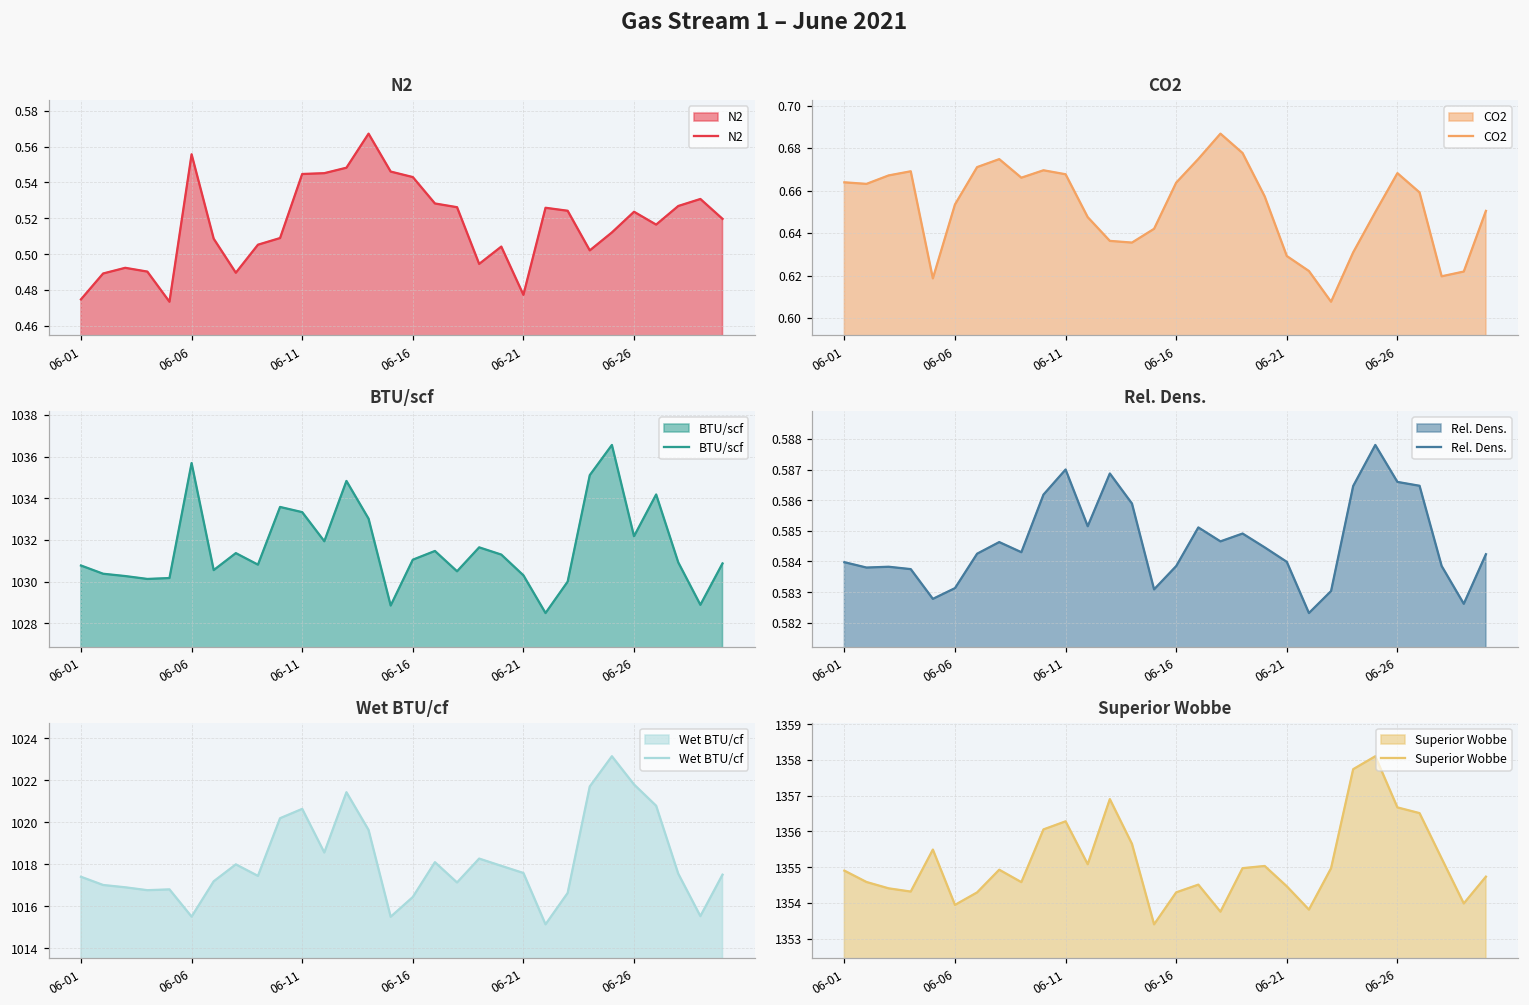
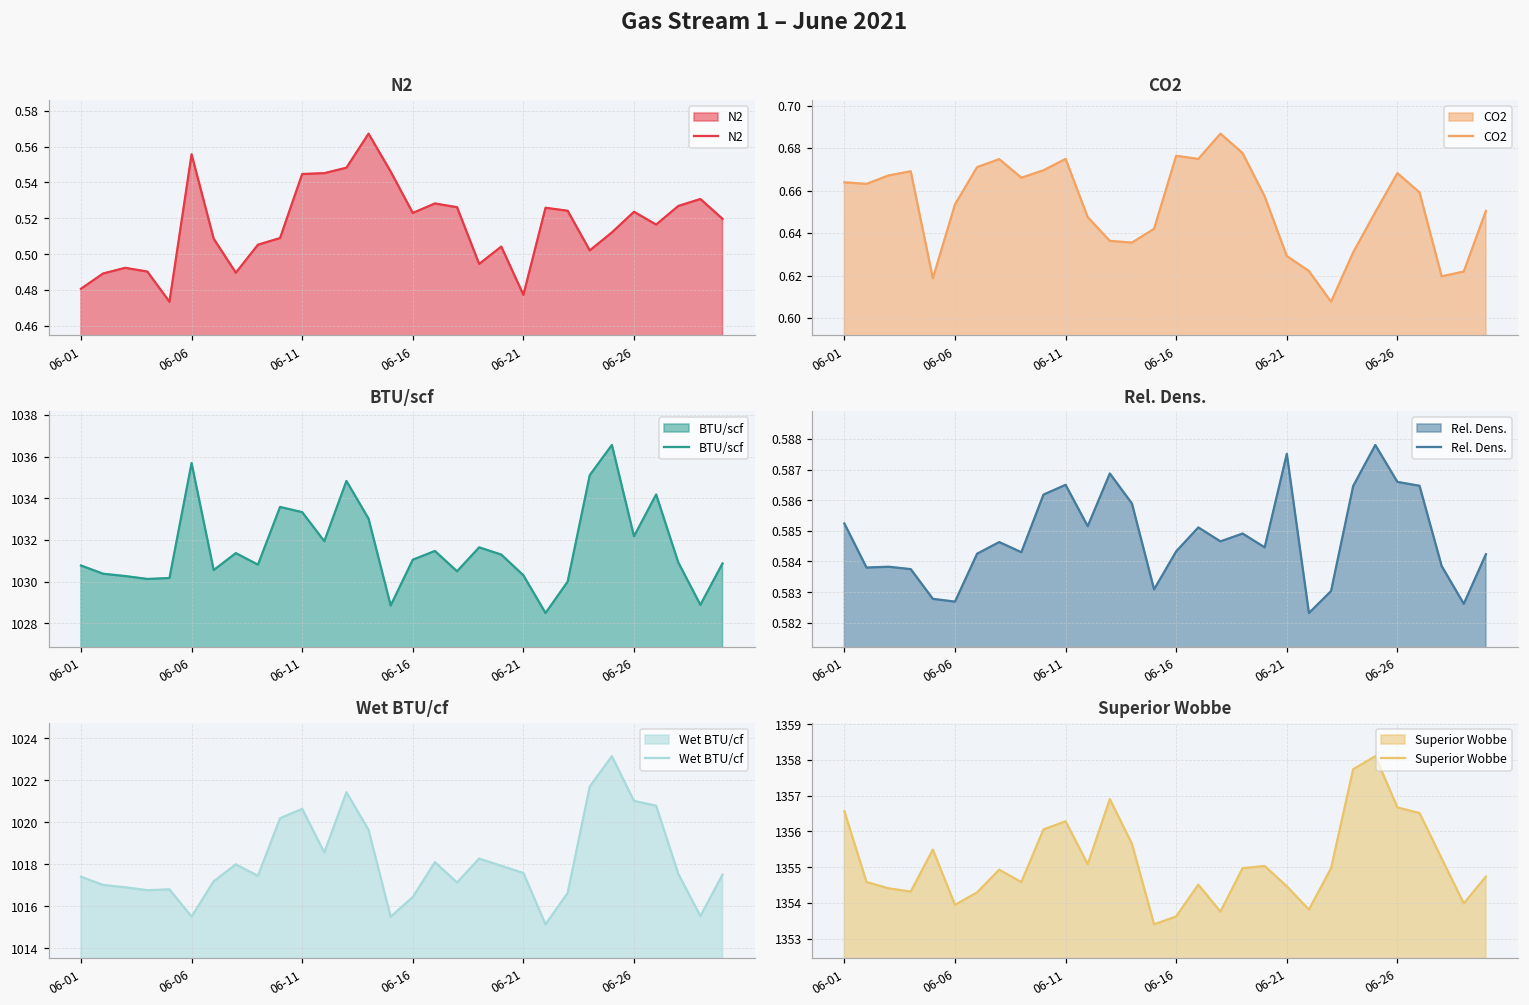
  {
    "N2": {
-     "06-01": 0.475,
+     "06-01": 0.481,
      "06-06": 0.556,
      "06-11": 0.545,
-     "06-16": 0.543,
+     "06-16": 0.523,
      "06-21": 0.477,
      "06-26": 0.524
    },
    "CO2": {
      "06-01": 0.664,
      "06-06": 0.653,
-     "06-11": 0.668,
-     "06-16": 0.664,
+     "06-11": 0.675,
+     "06-16": 0.676,
      "06-21": 0.629,
      "06-26": 0.668
    },
    "BTU/scf": {
      "06-01": 1030.8,
      "06-06": 1035.7,
      "06-11": 1033.3,
      "06-16": 1031.1,
      "06-21": 1030.3,
      "06-26": 1032.2
    },
    "Rel. Dens.": {
-     "06-01": 0.5840,
-     "06-06": 0.5831,
-     "06-11": 0.5870,
-     "06-16": 0.5839,
-     "06-21": 0.5840,
+     "06-01": 0.5852,
+     "06-06": 0.5827,
+     "06-11": 0.5865,
+     "06-16": 0.5843,
+     "06-21": 0.5875,
      "06-26": 0.5866
    },
    "Wet BTU/cf": {
      "06-01": 1017.4,
      "06-06": 1015.5,
      "06-11": 1020.6,
      "06-16": 1016.4,
      "06-21": 1017.6,
-     "06-26": 1021.8
+     "06-26": 1021.0
    },
    "Superior Wobbe": {
-     "06-01": 1354.9,
+     "06-01": 1356.6,
      "06-06": 1353.9,
      "06-11": 1356.3,
-     "06-16": 1354.3,
+     "06-16": 1353.6,
      "06-21": 1354.5,
      "06-26": 1356.7
    }
  }
